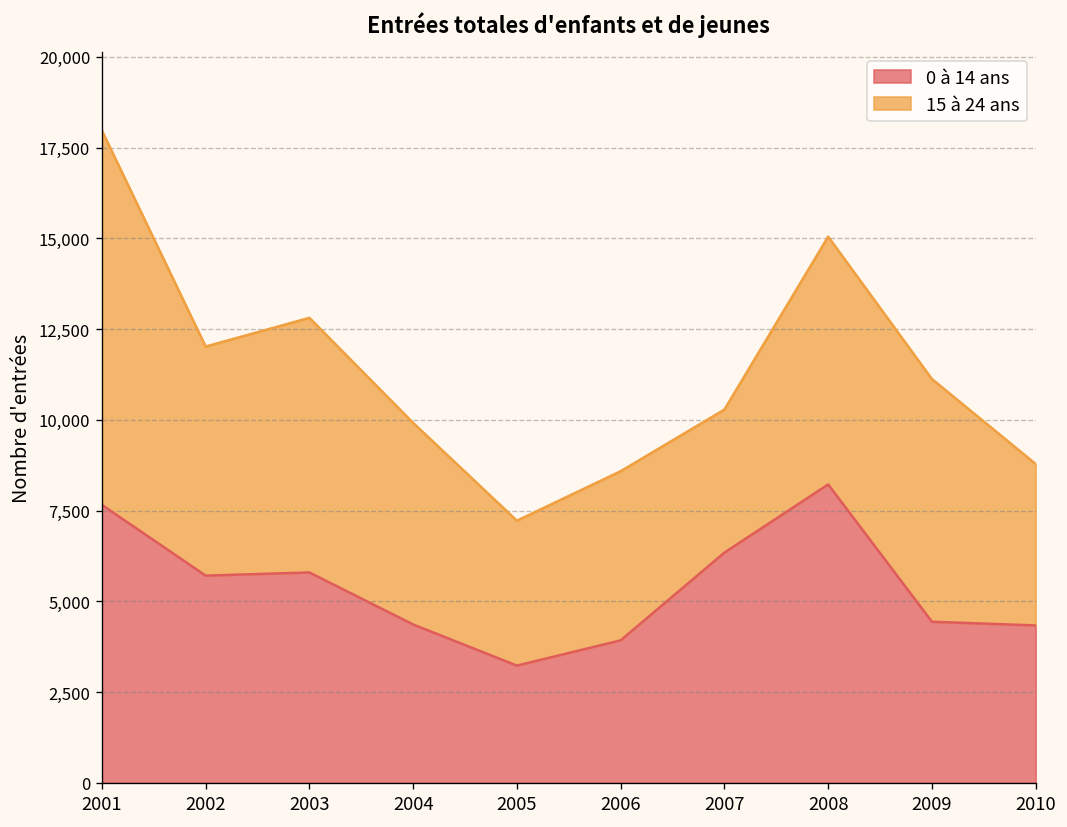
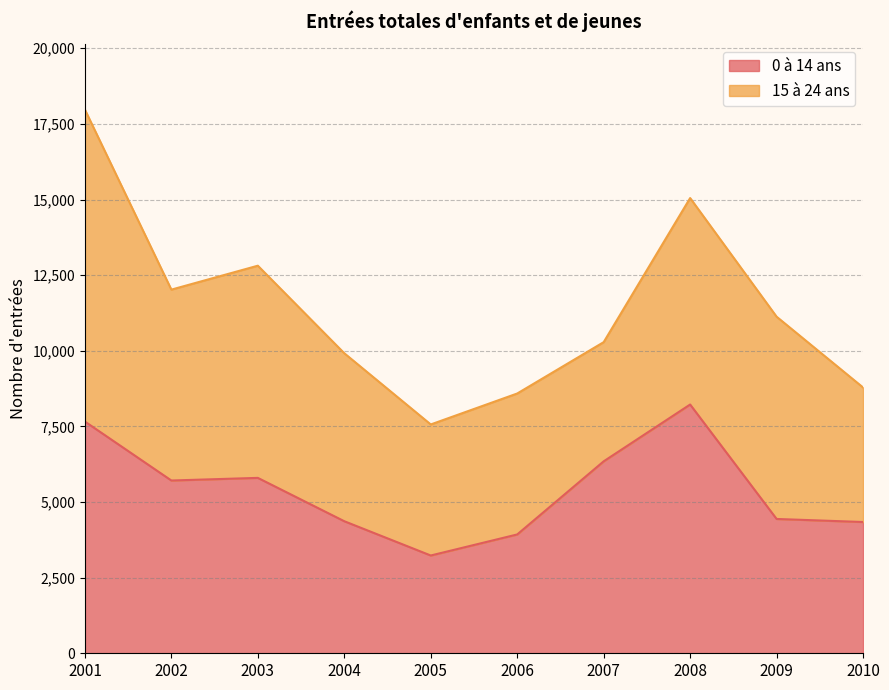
  {
    "0 à 14 ans": {
      "2001": "7,700",
      "2002": "5,700",
      "2003": "5,800",
      "2004": "4,400",
      "2005": "3,200",
      "2006": "3,900",
      "2007": "6,300",
      "2008": "8,200",
      "2009": "4,400",
      "2010": "4,300"
    },
    "15 à 24 ans": {
      "2001": "10,300",
      "2002": "6,300",
      "2003": "7,000",
      "2004": "5,600",
-     "2005": "4,000",
+     "2005": "4,300",
      "2006": "4,700",
      "2007": "3,900",
      "2008": "6,800",
      "2009": "6,700",
      "2010": "4,400"
    }
  }
